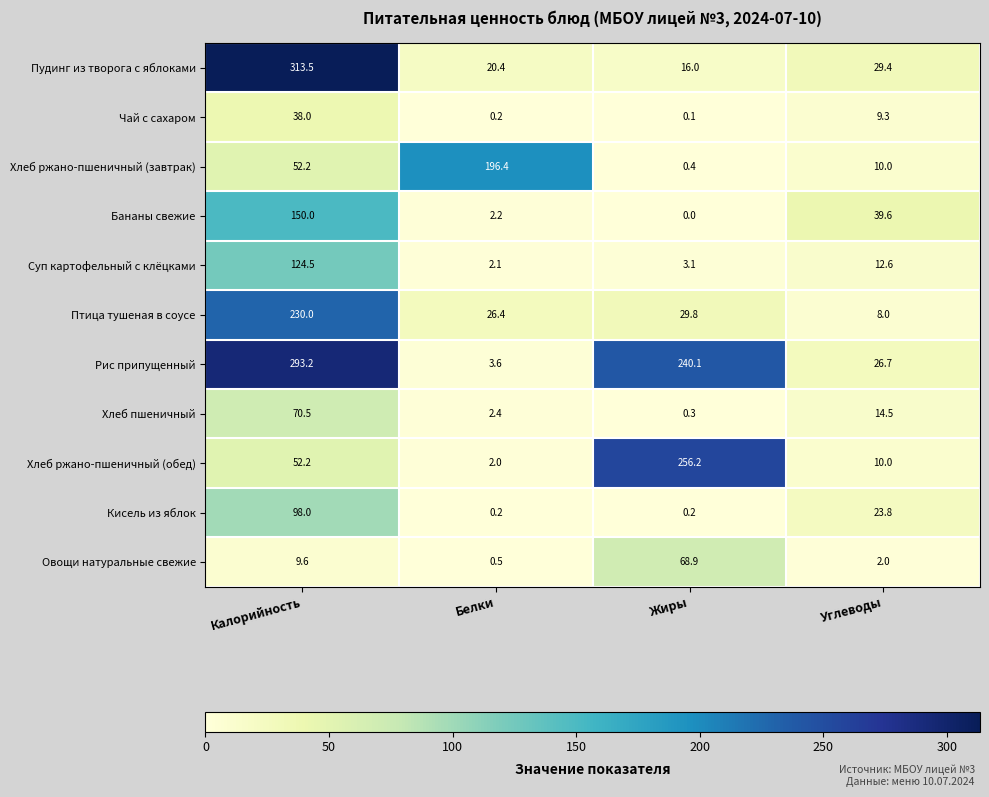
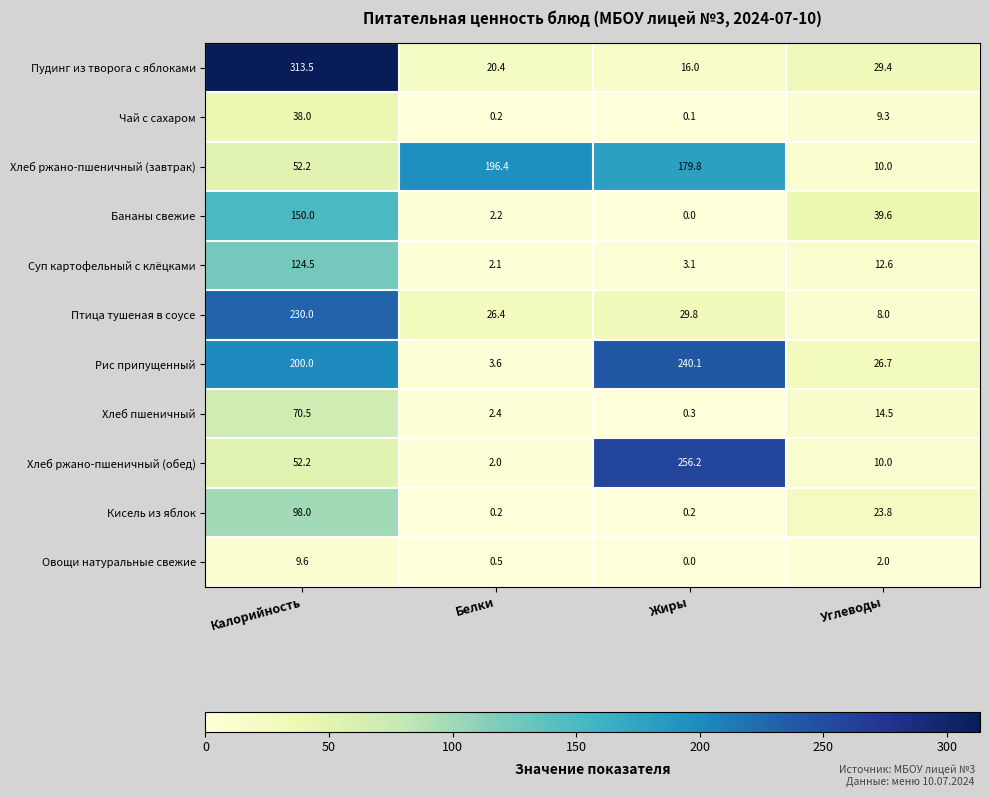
  {
    "Пудинг из творога с яблоками": {
      "Калорийность": 313.5,
      "Белки": 20.4,
      "Жиры": 16.0,
      "Углеводы": 29.4
    },
    "Чай с сахаром": {
      "Калорийность": 38.0,
      "Белки": 0.2,
      "Жиры": 0.1,
      "Углеводы": 9.3
    },
    "Хлеб ржано-пшеничный (завтрак)": {
      "Калорийность": 52.2,
      "Белки": 196.4,
-     "Жиры": 0.4,
+     "Жиры": 179.8,
      "Углеводы": 10.0
    },
    "Бананы свежие": {
      "Калорийность": 150.0,
      "Белки": 2.2,
      "Жиры": 0.0,
      "Углеводы": 39.6
    },
    "Суп картофельный с клёцками": {
      "Калорийность": 124.5,
      "Белки": 2.1,
      "Жиры": 3.1,
      "Углеводы": 12.6
    },
    "Птица тушеная в соусе": {
      "Калорийность": 230.0,
      "Белки": 26.4,
      "Жиры": 29.8,
      "Углеводы": 8.0
    },
    "Рис припущенный": {
-     "Калорийность": 293.2,
+     "Калорийность": 200.0,
      "Белки": 3.6,
      "Жиры": 240.1,
      "Углеводы": 26.7
    },
    "Хлеб пшеничный": {
      "Калорийность": 70.5,
      "Белки": 2.4,
      "Жиры": 0.3,
      "Углеводы": 14.5
    },
    "Хлеб ржано-пшеничный (обед)": {
      "Калорийность": 52.2,
      "Белки": 2.0,
      "Жиры": 256.2,
      "Углеводы": 10.0
    },
    "Кисель из яблок": {
      "Калорийность": 98.0,
      "Белки": 0.2,
      "Жиры": 0.2,
      "Углеводы": 23.8
    },
    "Овощи натуральные свежие": {
      "Калорийность": 9.6,
      "Белки": 0.5,
-     "Жиры": 68.9,
+     "Жиры": 0.0,
      "Углеводы": 2.0
    }
  }
